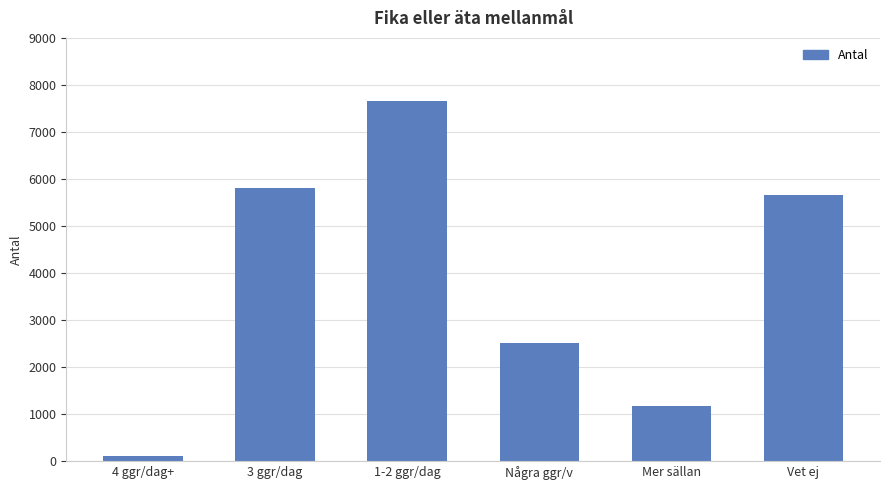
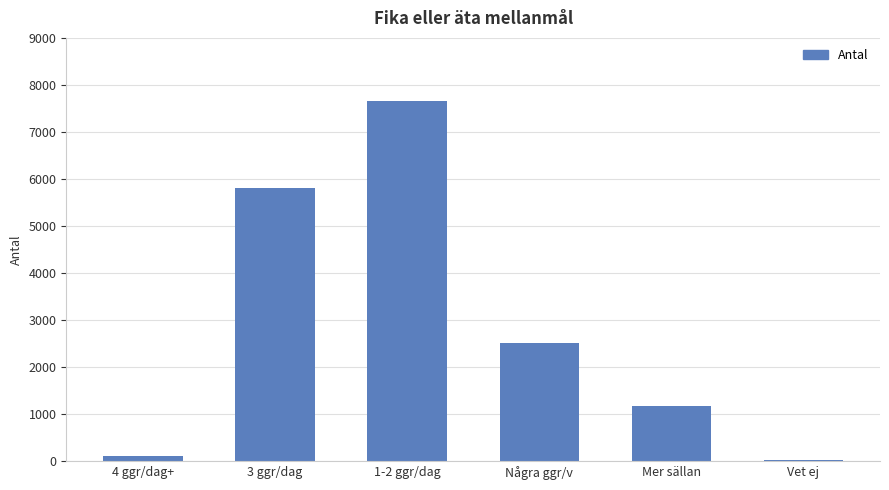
  {
    "4 ggr/dag+": 100,
    "3 ggr/dag": 5800,
    "1-2 ggr/dag": 7600,
    "Några ggr/v": 2500,
    "Mer sällan": 1200,
-   "Vet ej": 5700
+   "Vet ej": 0
  }
